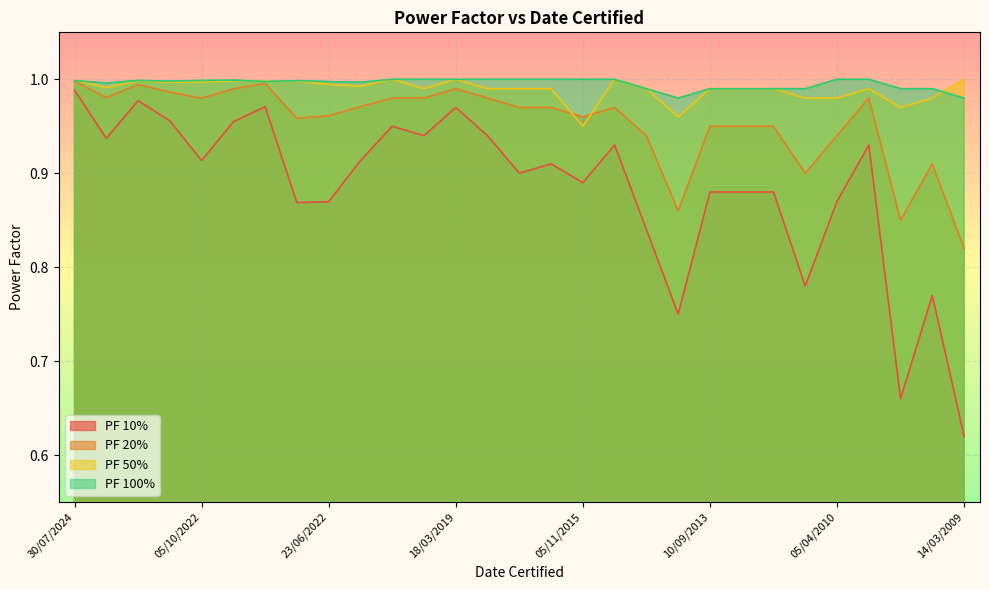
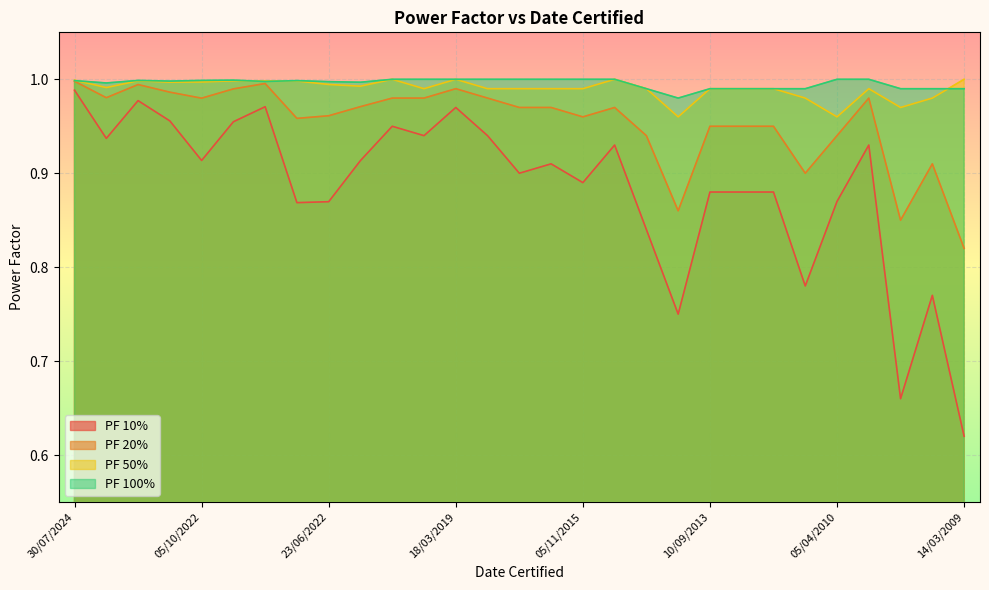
  {
    "PF 50%": {
      "23/06/2022": 0.99,
-     "05/11/2015": 0.95,
-     "05/04/2010": 0.98,
+     "05/11/2015": 0.99,
+     "05/04/2010": 0.96,
      "14/03/2009": 1.00
    },
    "PF 100%": {
      "23/06/2022": 1.00,
      "05/11/2015": 1.00,
      "05/04/2010": 1.00,
-     "14/03/2009": 0.98
+     "14/03/2009": 0.99
    }
  }
